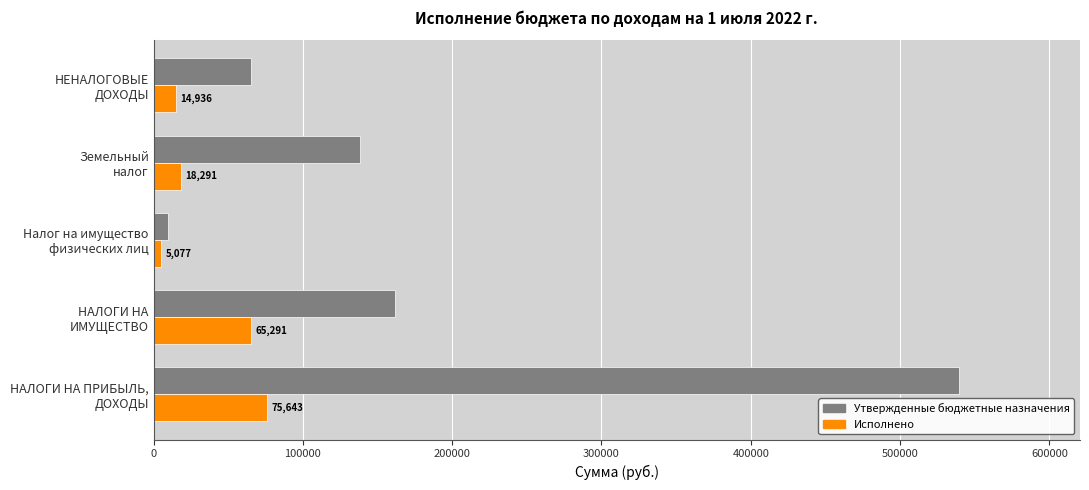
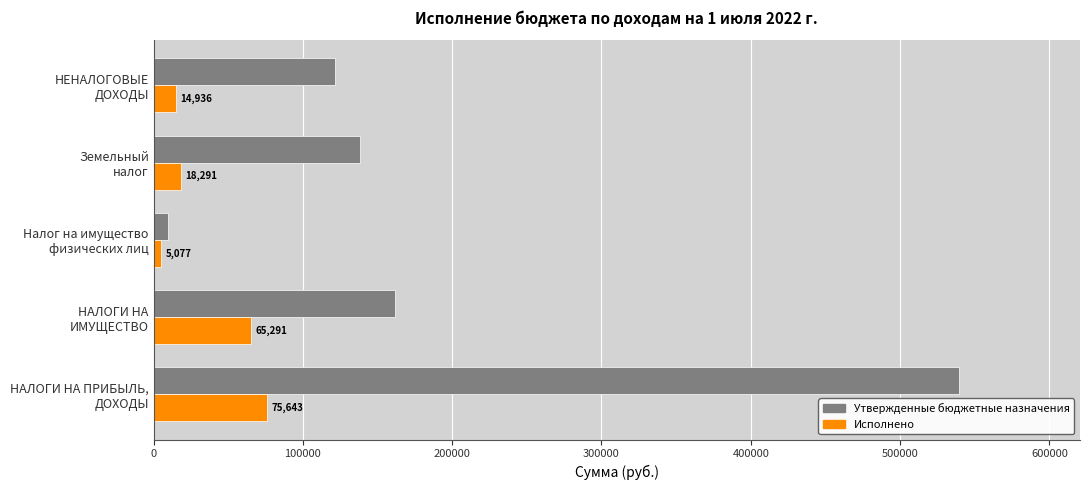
  {
    "Утвержденные бюджетные назначения": {
-     "НЕНАЛОГОВЫЕ ДОХОДЫ": "65000",
+     "НЕНАЛОГОВЫЕ ДОХОДЫ": "122000",
      "Земельный налог": "138000",
      "Налог на имущество физических лиц": "10000",
      "НАЛОГИ НА ИМУЩЕСТВО": "162000",
      "НАЛОГИ НА ПРИБЫЛЬ, ДОХОДЫ": "540000"
    },
    "Исполнено": {
      "НЕНАЛОГОВЫЕ ДОХОДЫ": "14,936",
      "Земельный налог": "18,291",
      "Налог на имущество физических лиц": "5,077",
      "НАЛОГИ НА ИМУЩЕСТВО": "65,291",
      "НАЛОГИ НА ПРИБЫЛЬ, ДОХОДЫ": "75,643"
    }
  }
